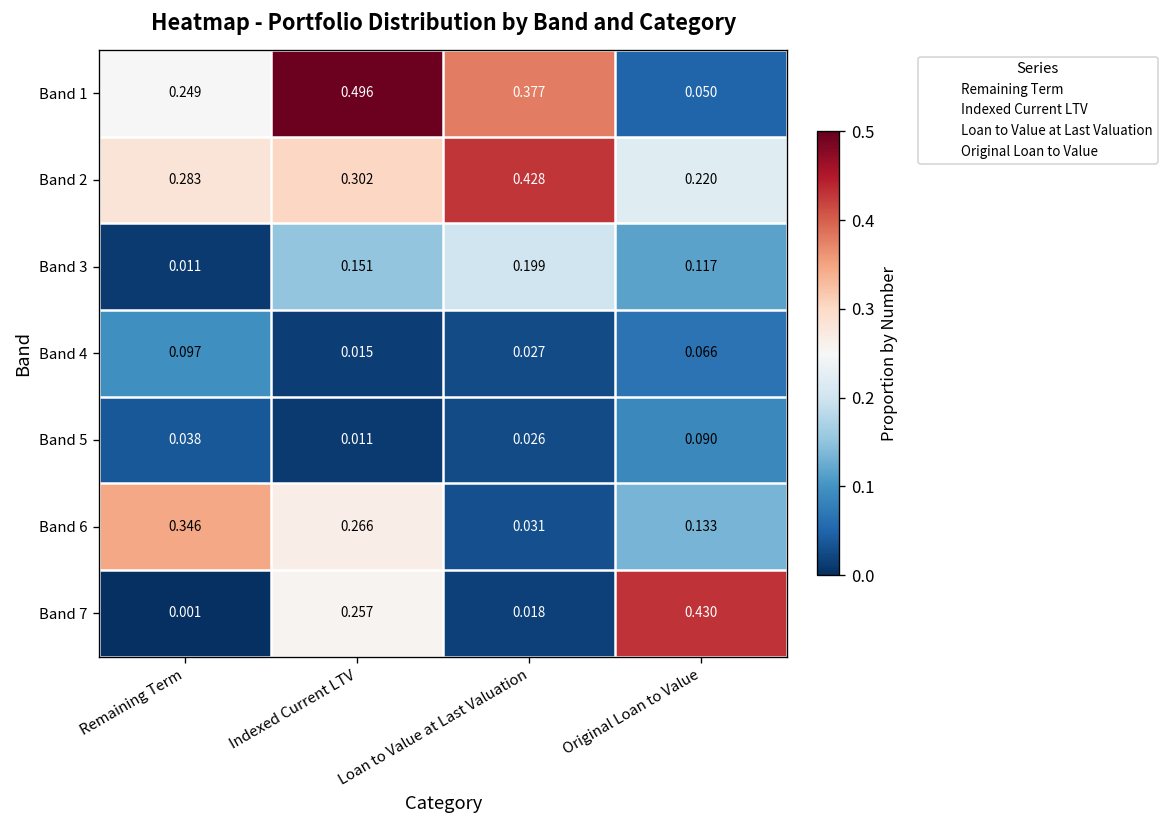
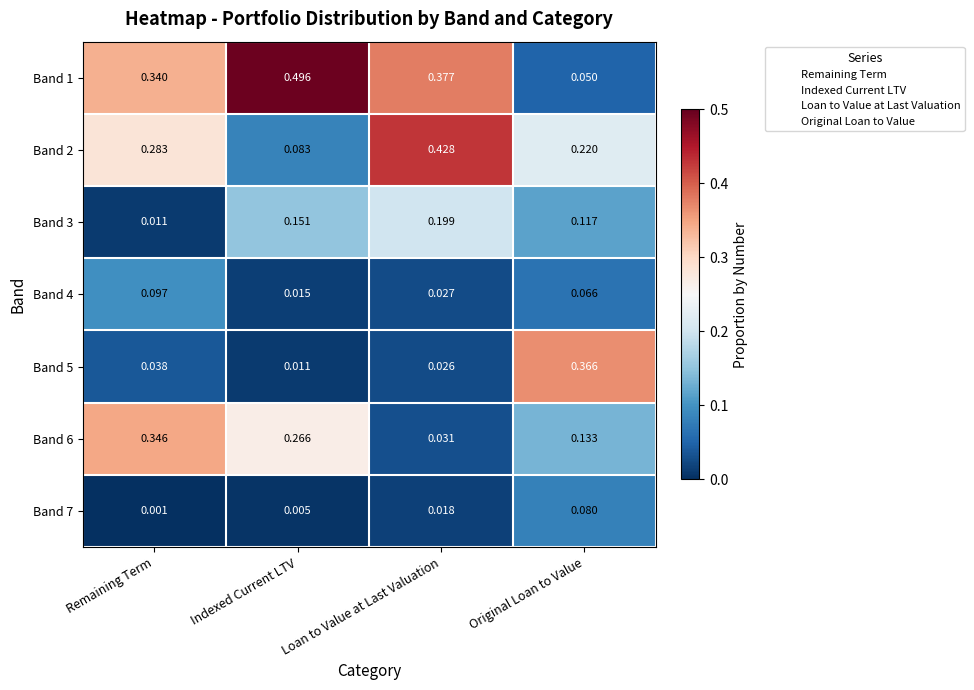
  {
    "Band 1": {
-     "Remaining Term": 0.249,
+     "Remaining Term": 0.340,
      "Indexed Current LTV": 0.496,
      "Loan to Value at Last Valuation": 0.377,
      "Original Loan to Value": 0.050
    },
    "Band 2": {
      "Remaining Term": 0.283,
-     "Indexed Current LTV": 0.302,
+     "Indexed Current LTV": 0.083,
      "Loan to Value at Last Valuation": 0.428,
      "Original Loan to Value": 0.220
    },
    "Band 3": {
      "Remaining Term": 0.011,
      "Indexed Current LTV": 0.151,
      "Loan to Value at Last Valuation": 0.199,
      "Original Loan to Value": 0.117
    },
    "Band 4": {
      "Remaining Term": 0.097,
      "Indexed Current LTV": 0.015,
      "Loan to Value at Last Valuation": 0.027,
      "Original Loan to Value": 0.066
    },
    "Band 5": {
      "Remaining Term": 0.038,
      "Indexed Current LTV": 0.011,
      "Loan to Value at Last Valuation": 0.026,
-     "Original Loan to Value": 0.090
+     "Original Loan to Value": 0.366
    },
    "Band 6": {
      "Remaining Term": 0.346,
      "Indexed Current LTV": 0.266,
      "Loan to Value at Last Valuation": 0.031,
      "Original Loan to Value": 0.133
    },
    "Band 7": {
      "Remaining Term": 0.001,
-     "Indexed Current LTV": 0.257,
+     "Indexed Current LTV": 0.005,
      "Loan to Value at Last Valuation": 0.018,
-     "Original Loan to Value": 0.430
+     "Original Loan to Value": 0.080
    }
  }
